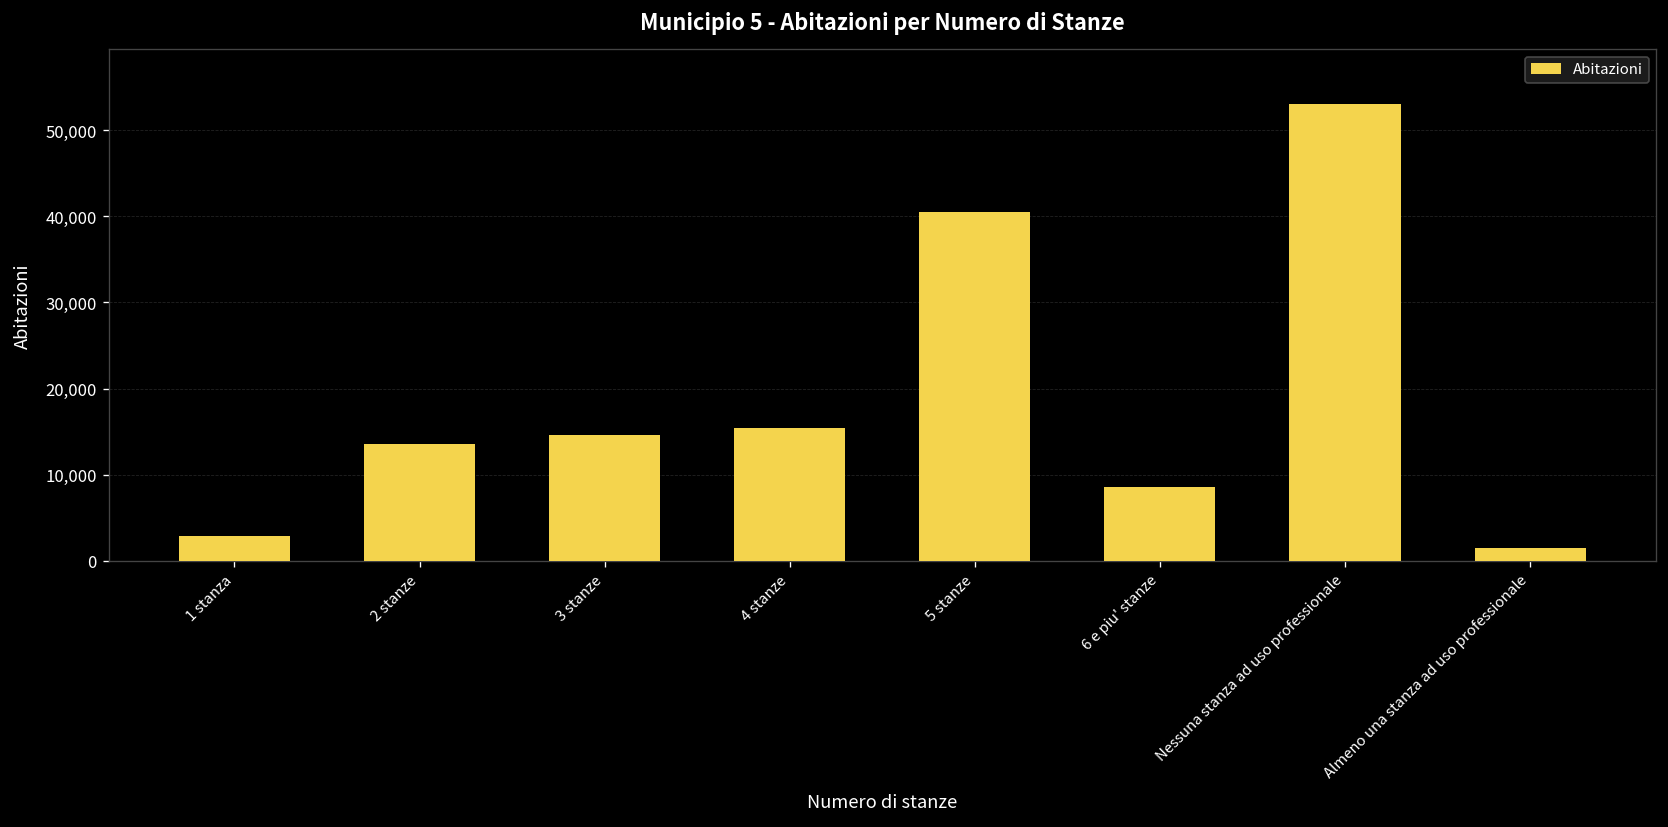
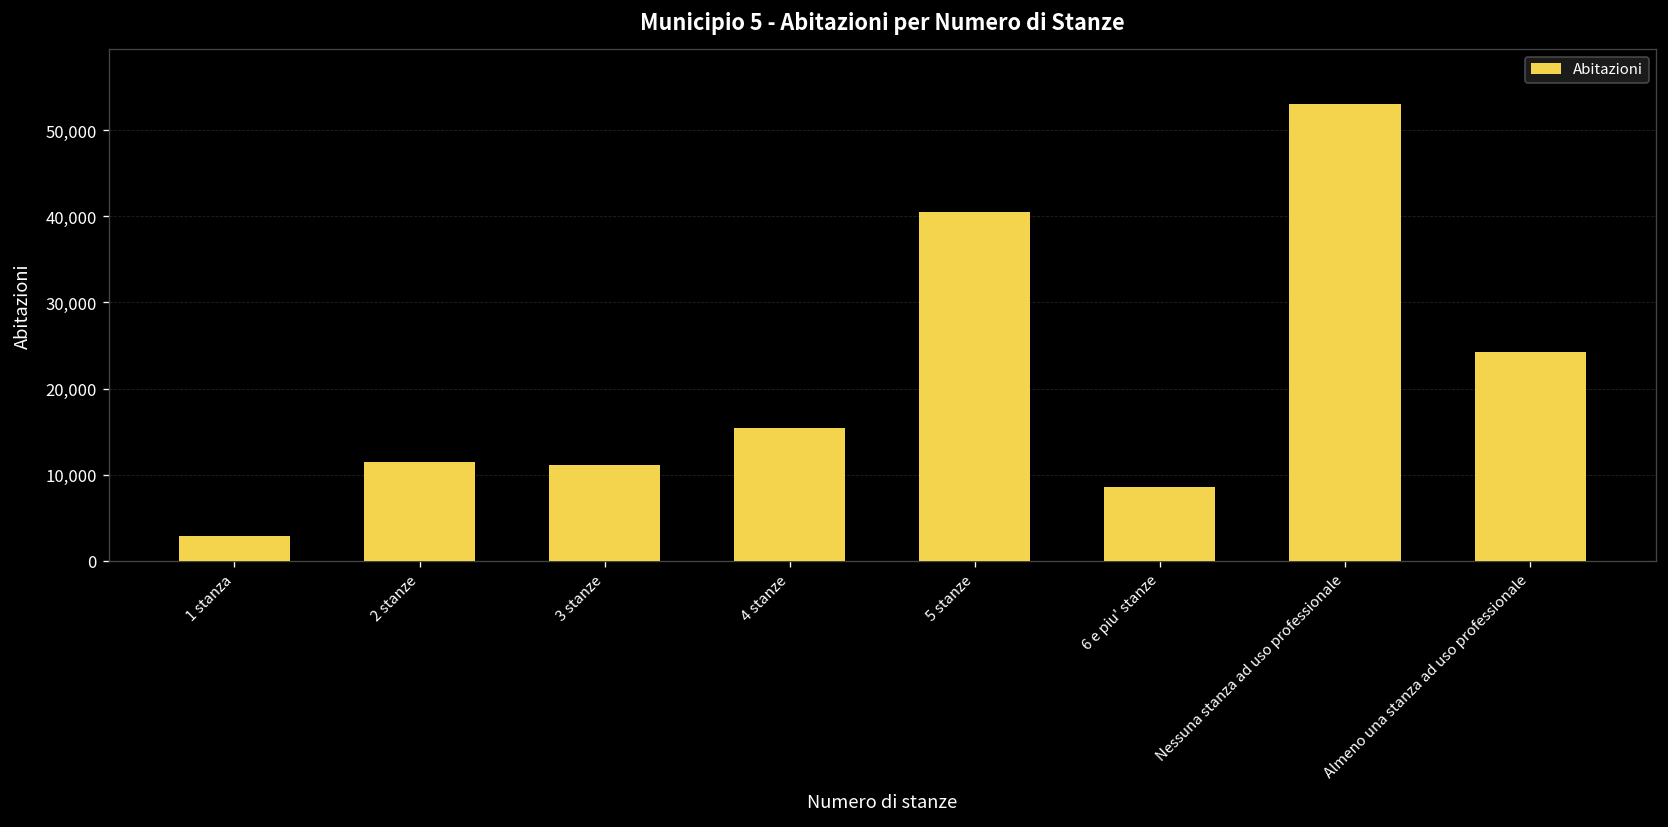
  {
    "1 stanza": "3,000",
-   "2 stanze": "14,000",
-   "3 stanze": "15,000",
+   "2 stanze": "11,000",
+   "3 stanze": "11,000",
    "4 stanze": "15,000",
    "5 stanze": "40,000",
    "6 e piu' stanze": "9,000",
    "Nessuna stanza ad uso professionale": "53,000",
-   "Almeno una stanza ad uso professionale": "1,000"
+   "Almeno una stanza ad uso professionale": "24,000"
  }
